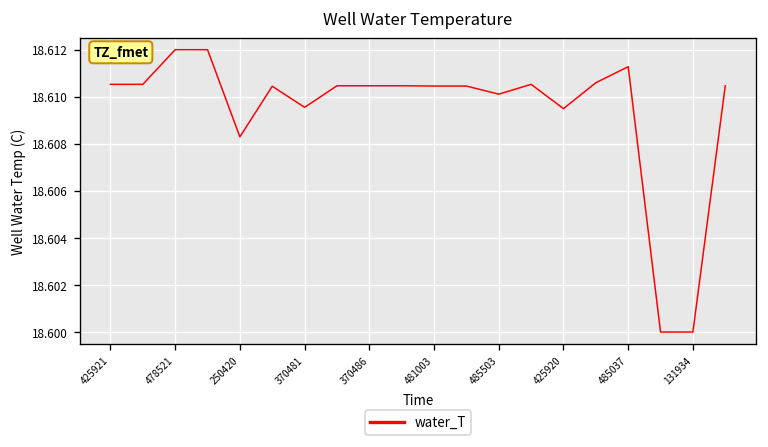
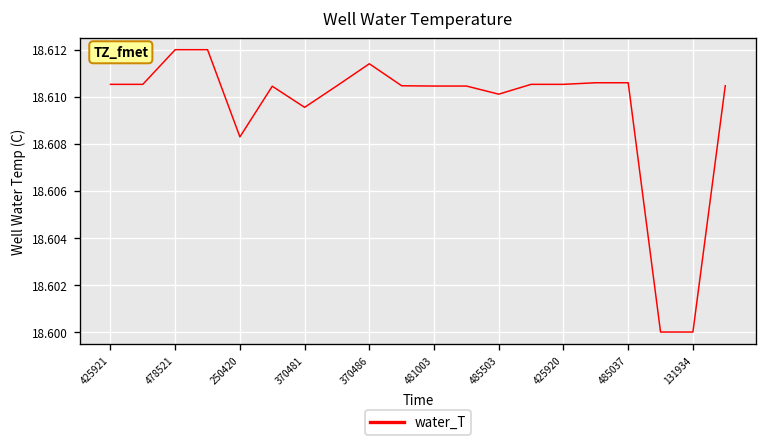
  {
    "425921": 18.6105,
    "478521": 18.6120,
    "250420": 18.6083,
    "370481": 18.6096,
-   "370486": 18.6105,
+   "370486": 18.6114,
    "481003": 18.6105,
    "485503": 18.6101,
-   "425920": 18.6095,
-   "485037": 18.6113,
+   "425920": 18.6105,
+   "485037": 18.6106,
    "131934": 18.6000
  }
